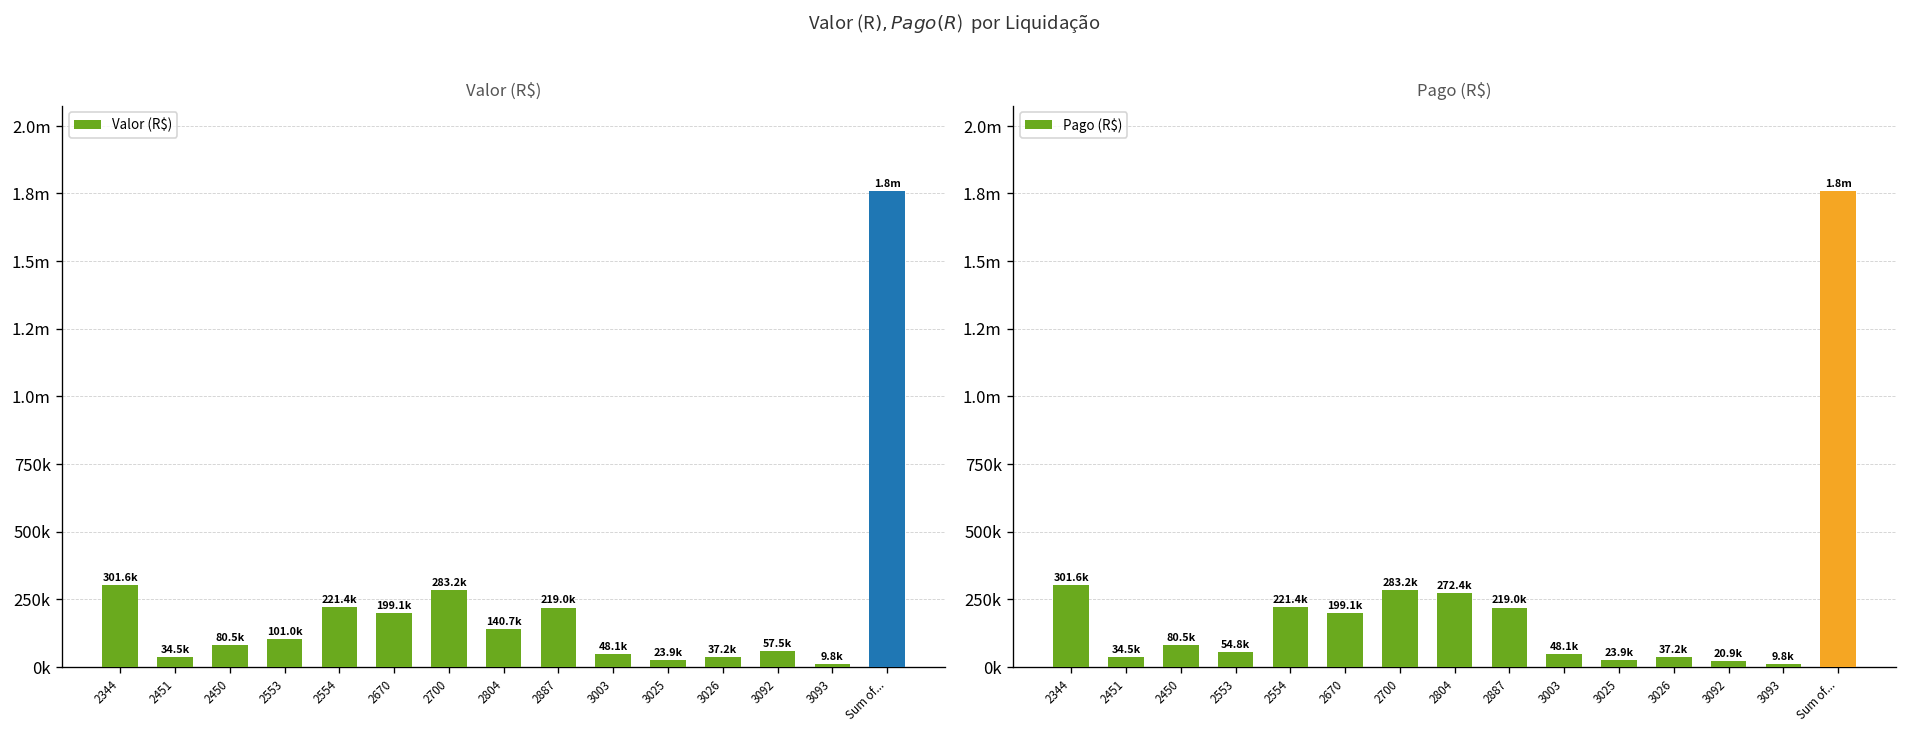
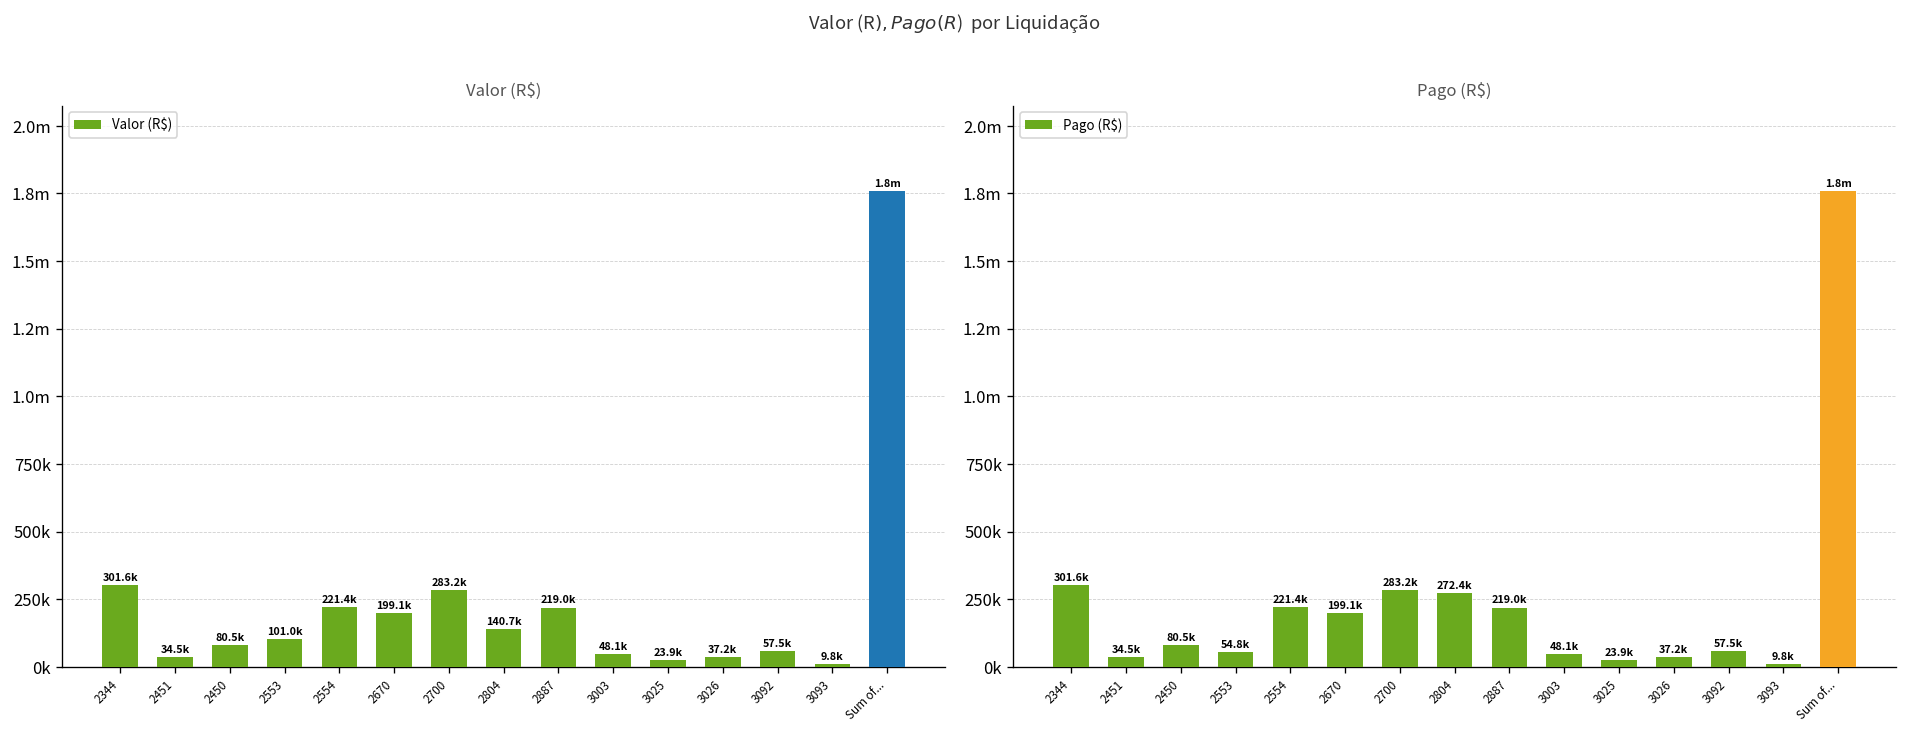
  {
    "Valor (R$)": {
      "2344": "301.6k",
      "2451": "34.5k",
      "2450": "80.5k",
      "2553": "101.0k",
      "2554": "221.4k",
      "2670": "199.1k",
      "2700": "283.2k",
      "2804": "140.7k",
      "2887": "219.0k",
      "3003": "48.1k",
      "3025": "23.9k",
      "3026": "37.2k",
      "3092": "57.5k",
      "3093": "9.8k"
    },
    "Pago (R$)": {
      "2344": "301.6k",
      "2451": "34.5k",
      "2450": "80.5k",
      "2553": "54.8k",
      "2554": "221.4k",
      "2670": "199.1k",
      "2700": "283.2k",
      "2804": "272.4k",
      "2887": "219.0k",
      "3003": "48.1k",
      "3025": "23.9k",
      "3026": "37.2k",
-     "3092": "20.9k",
+     "3092": "57.5k",
      "3093": "9.8k"
    }
  }
